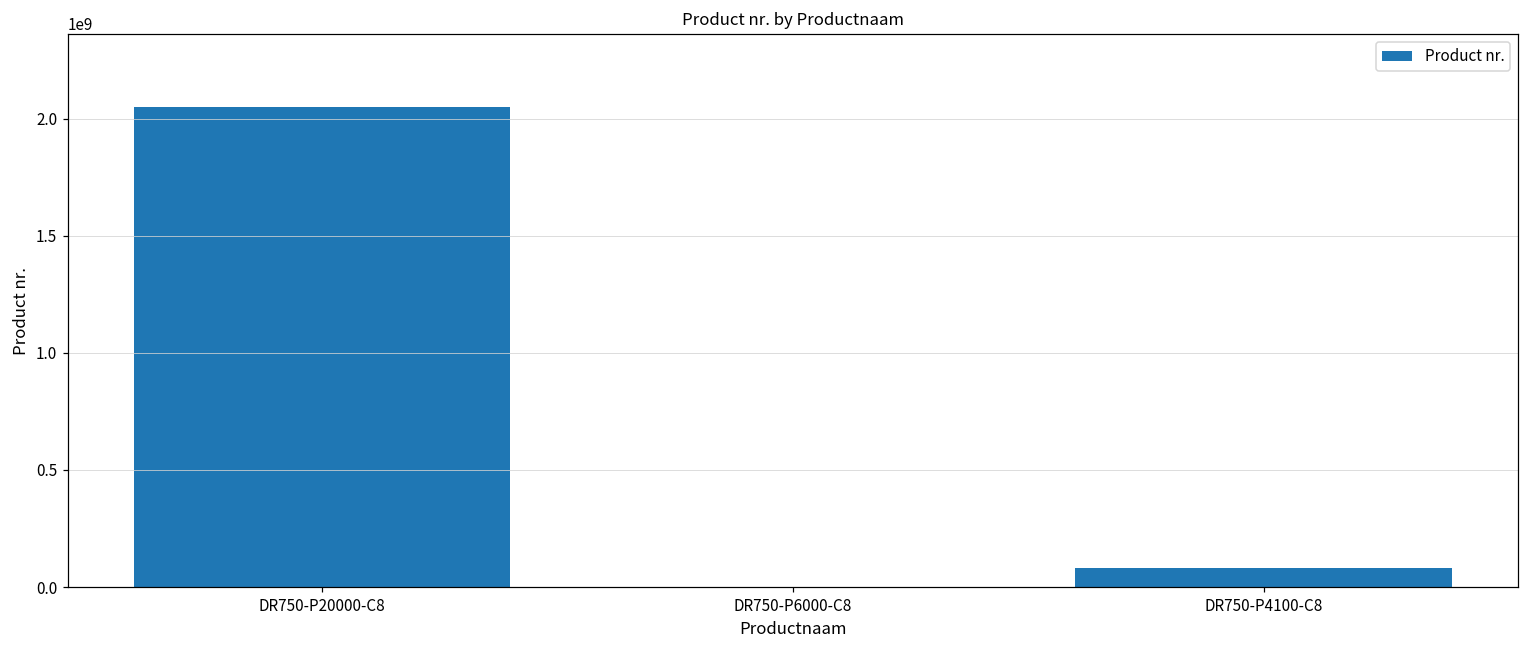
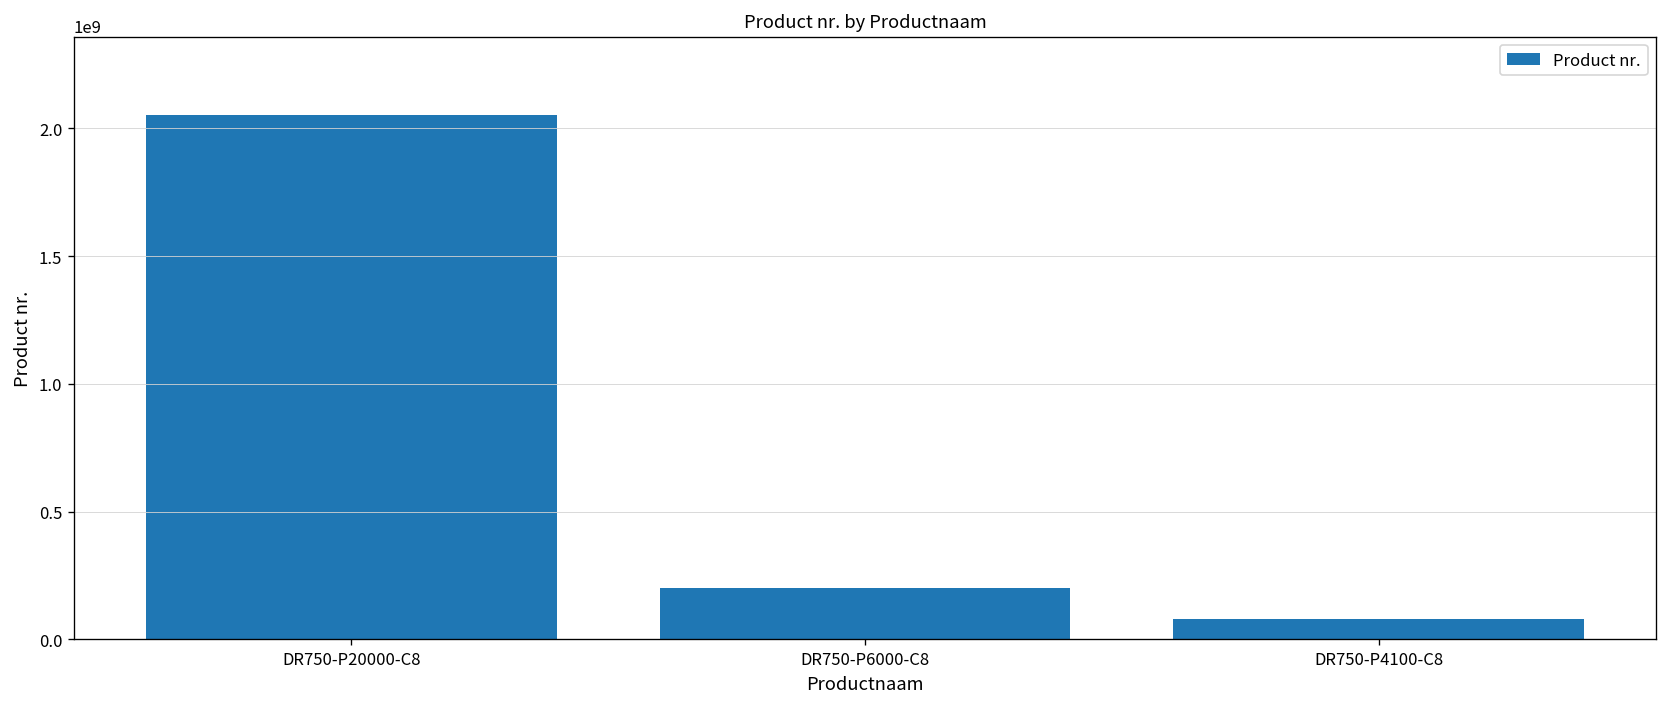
  {
    "DR750-P20000-C8": 2050000000,
-   "DR750-P6000-C8": 0,
+   "DR750-P6000-C8": 200000000,
    "DR750-P4100-C8": 80000000
  }
